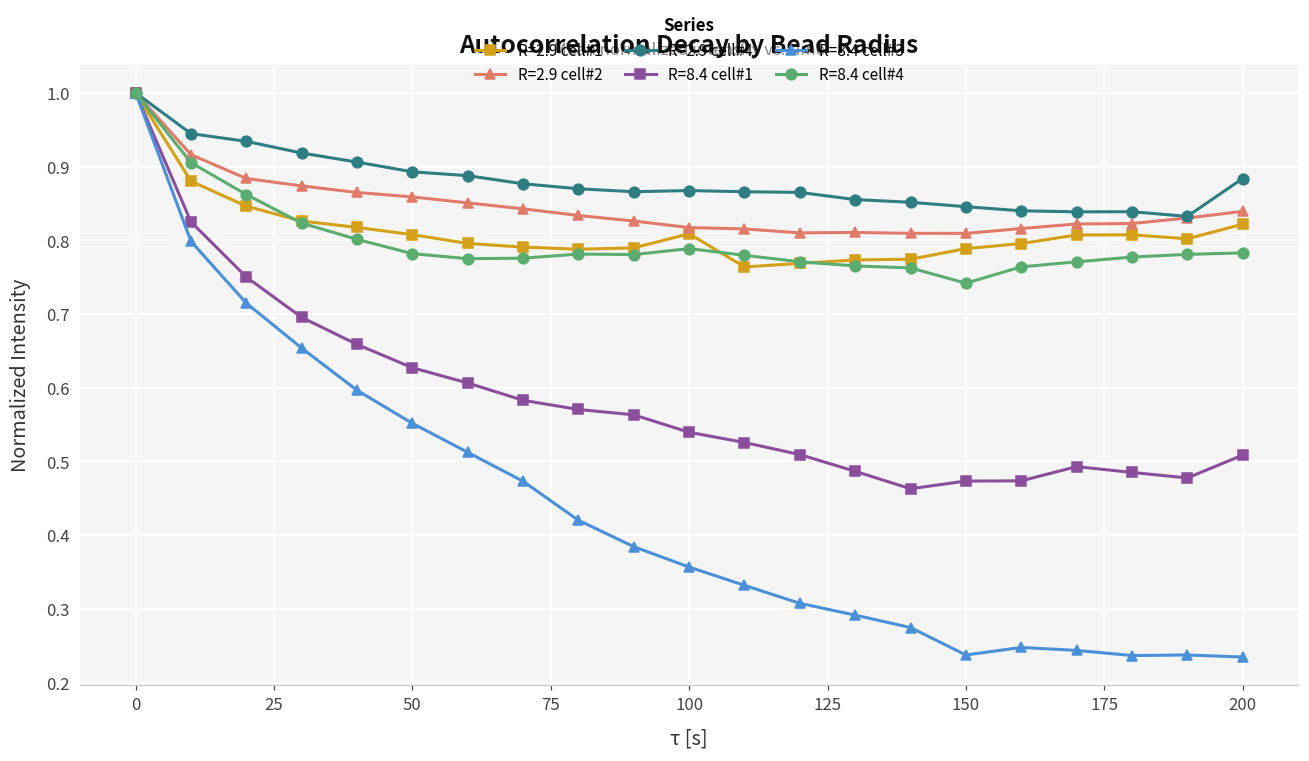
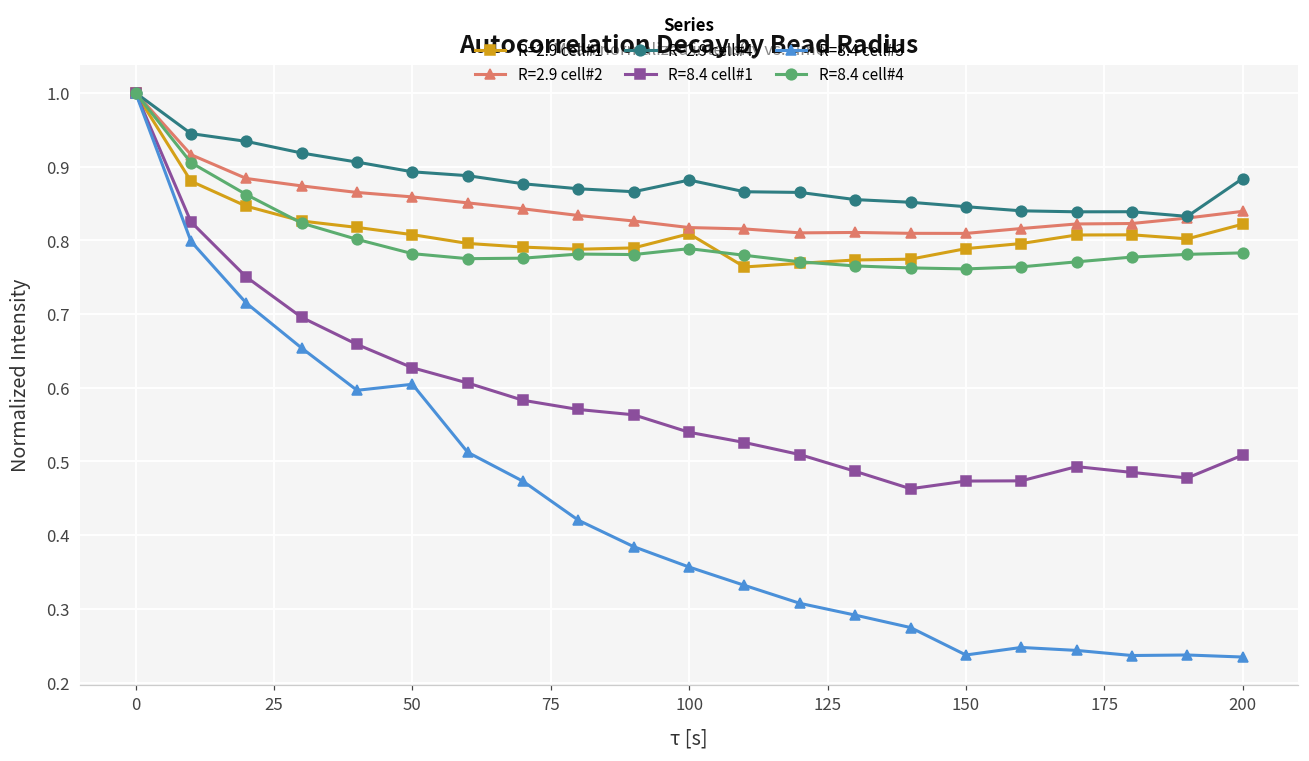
  {
    "R=2.9 cell#1": {
      "50": 0.81,
      "100": 0.81,
      "150": 0.79,
      "200": 0.82
    },
    "R=2.9 cell#2": {
      "50": 0.86,
      "100": 0.82,
      "150": 0.81,
      "200": 0.84
    },
    "R=2.9 cell#4": {
      "50": 0.89,
-     "100": 0.87,
+     "100": 0.88,
      "150": 0.85,
      "200": 0.88
    },
    "R=8.4 cell#1": {
      "50": 0.63,
      "100": 0.54,
      "150": 0.47,
      "200": 0.51
    },
    "R=8.4 cell#3": {
-     "50": 0.55,
+     "50": 0.60,
      "100": 0.36,
      "150": 0.24,
      "200": 0.23
    },
    "R=8.4 cell#4": {
      "50": 0.78,
      "100": 0.79,
-     "150": 0.74,
+     "150": 0.76,
      "200": 0.78
    }
  }
